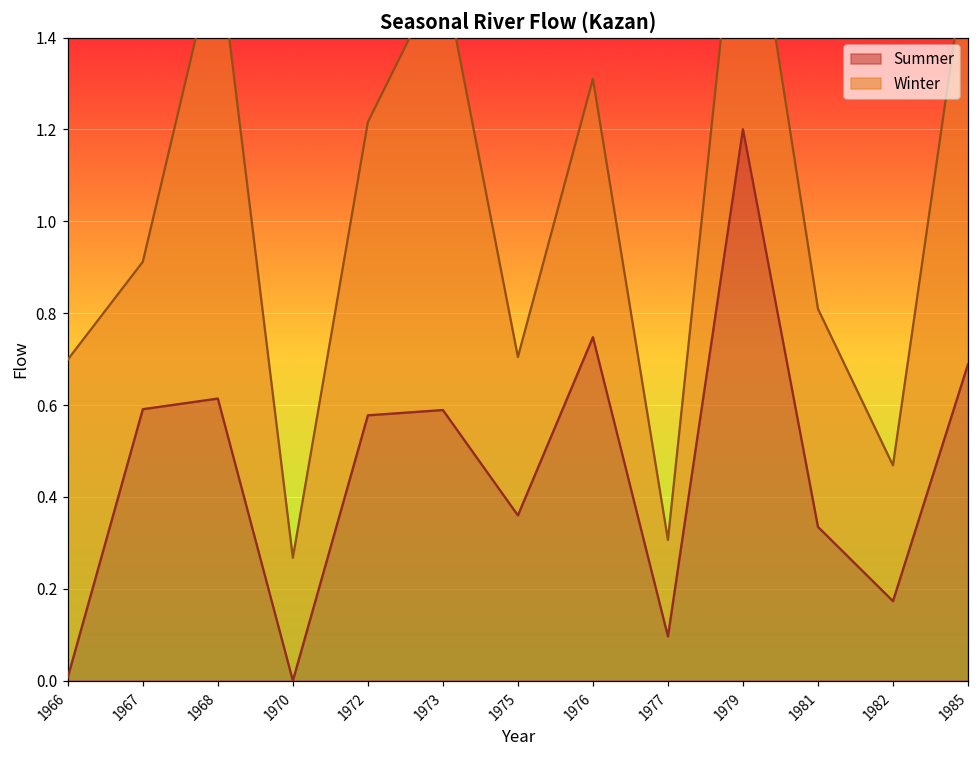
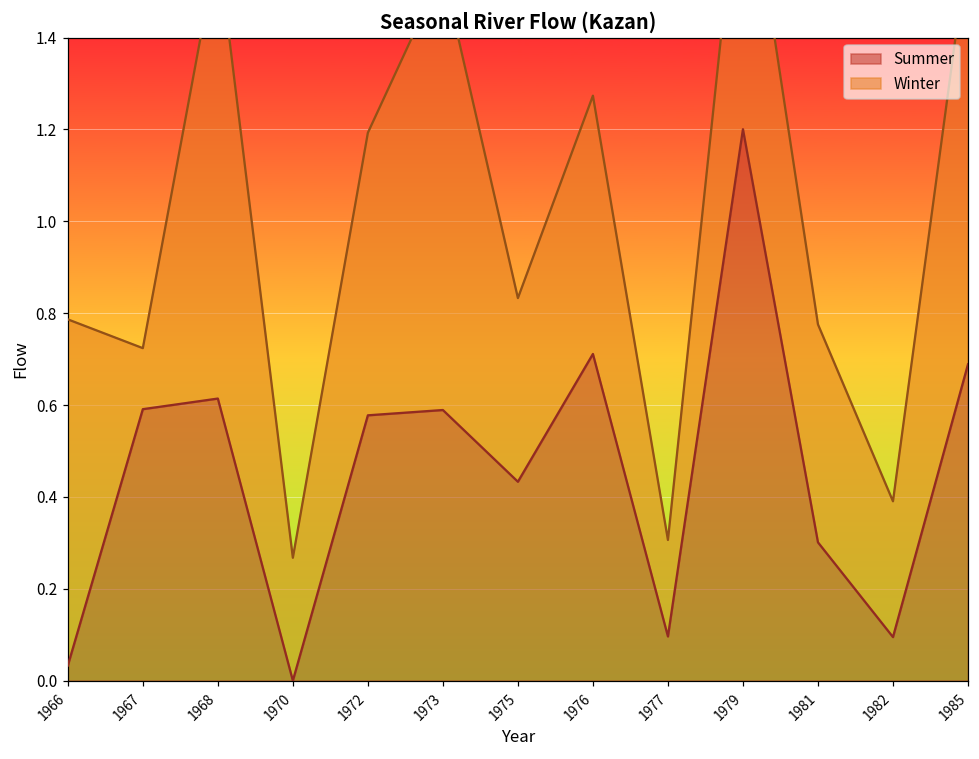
  {
    "Summer": {
-     "1966": 0.01,
+     "1966": 0.03,
      "1967": 0.59,
      "1968": 0.61,
      "1970": 0.00,
      "1972": 0.58,
      "1973": 0.59,
-     "1975": 0.36,
-     "1976": 0.75,
+     "1975": 0.43,
+     "1976": 0.71,
      "1977": 0.10,
      "1979": 1.20,
-     "1981": 0.33,
-     "1982": 0.17,
+     "1981": 0.30,
+     "1982": 0.09,
      "1985": 0.69
    },
    "Winter": {
-     "1966": 0.69,
-     "1967": 0.32,
+     "1966": 0.75,
+     "1967": 0.13,
      "1970": 0.27,
-     "1972": 0.64,
-     "1975": 0.34,
+     "1972": 0.62,
+     "1975": 0.40,
      "1976": 0.56,
      "1977": 0.21,
      "1981": 0.47,
      "1982": 0.30
    }
  }
